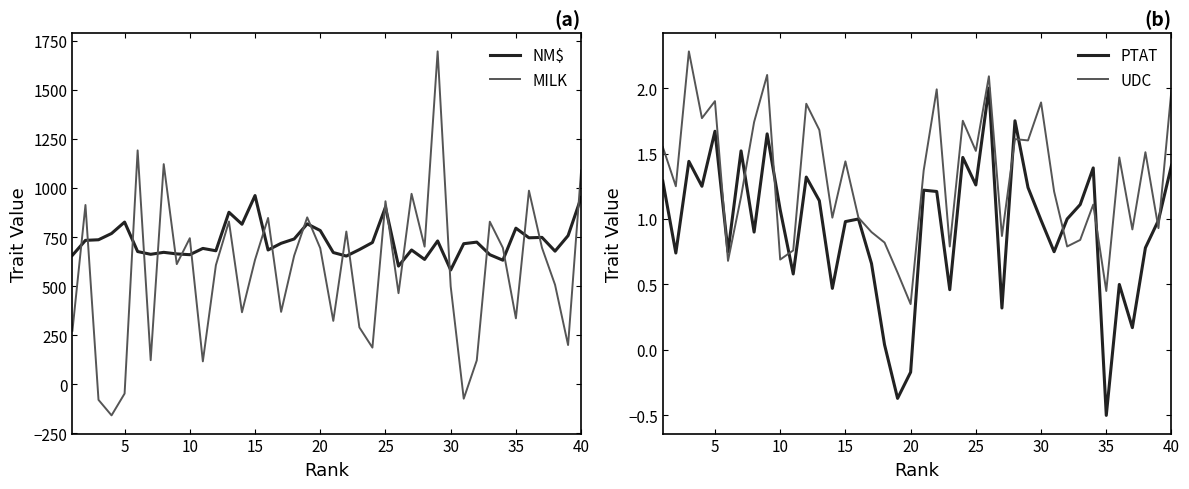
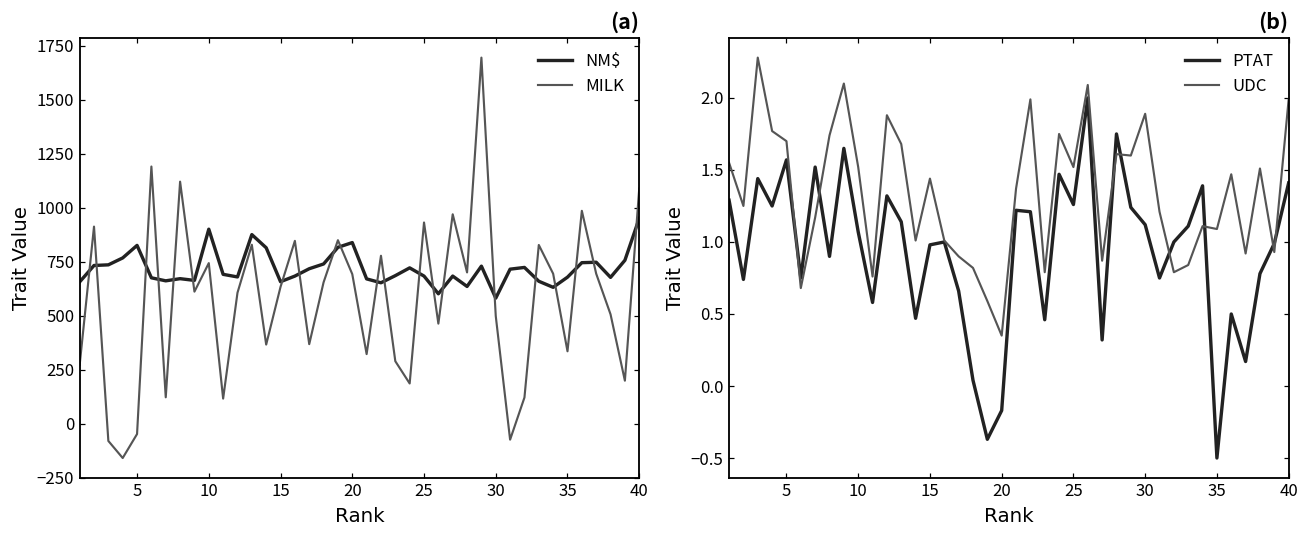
  {
    "(a)": {
      "NM$": {
        "5": 830,
-       "10": 660,
-       "15": 960,
-       "20": 780,
-       "25": 900,
+       "10": 900,
+       "15": 660,
+       "20": 840,
+       "25": 680,
        "30": 580,
-       "35": 800,
+       "35": 680,
        "40": 950
      },
      "MILK": {
        "5": -50,
        "10": 740,
        "15": 630,
        "20": 690,
        "25": 930,
        "30": 500,
        "35": 340,
        "40": 1090
      }
    },
    "(b)": {
      "PTAT": {
-       "5": 1.67,
+       "5": 1.57,
        "10": 1.07,
        "15": 0.98,
        "20": -0.17,
        "25": 1.26,
-       "30": 0.99,
+       "30": 1.12,
        "35": -0.50,
        "40": 1.41
      },
      "UDC": {
-       "5": 1.9,
-       "10": 0.69,
+       "5": 1.7,
+       "10": 1.52,
        "15": 1.44,
        "20": 0.35,
        "25": 1.52,
        "30": 1.89,
-       "35": 0.45,
+       "35": 1.09,
        "40": 1.99
      }
    }
  }
